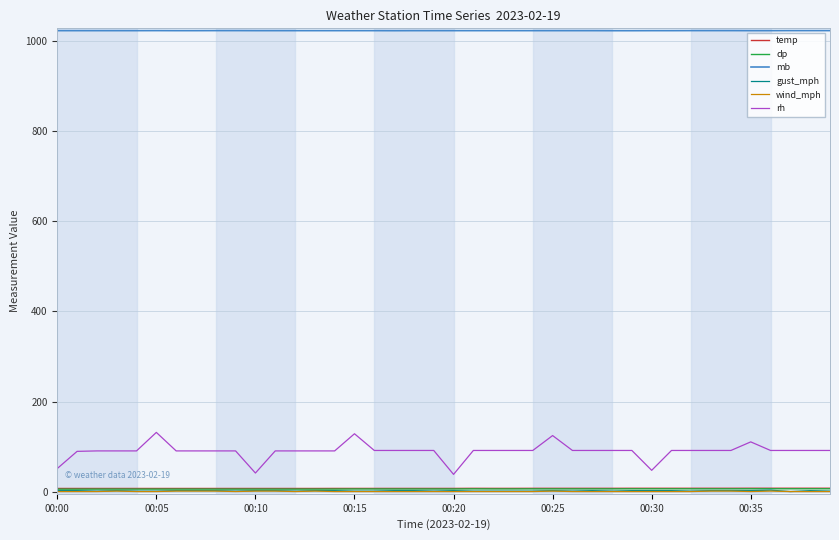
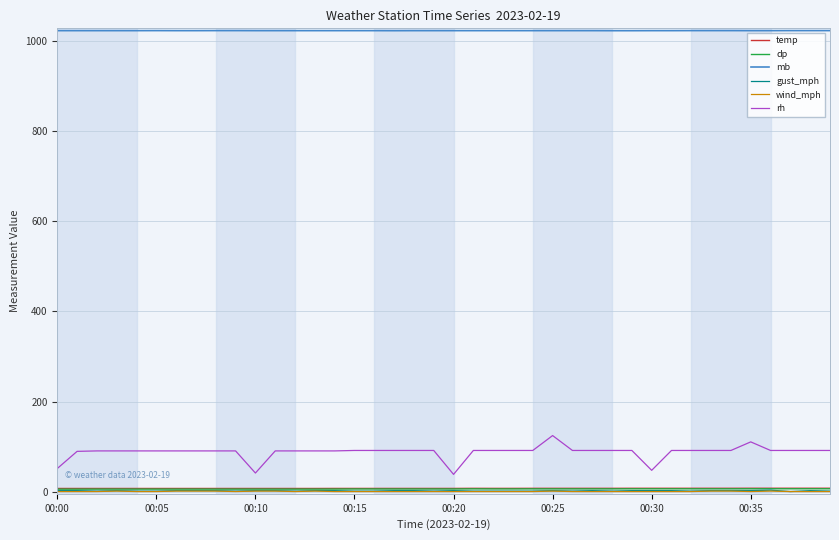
  {
    "mb": {
      "00:00": 1020,
      "00:05": 1020,
      "00:10": 1020,
      "00:15": 1020,
      "00:20": 1020,
      "00:25": 1020,
      "00:30": 1020,
      "00:35": 1020
    },
    "rh": {
-     "00:05": 130,
+     "00:05": 90,
      "00:10": 40,
-     "00:15": 130,
+     "00:15": 90,
      "00:20": 40,
      "00:25": 130,
      "00:30": 50,
      "00:35": 110
    }
  }
